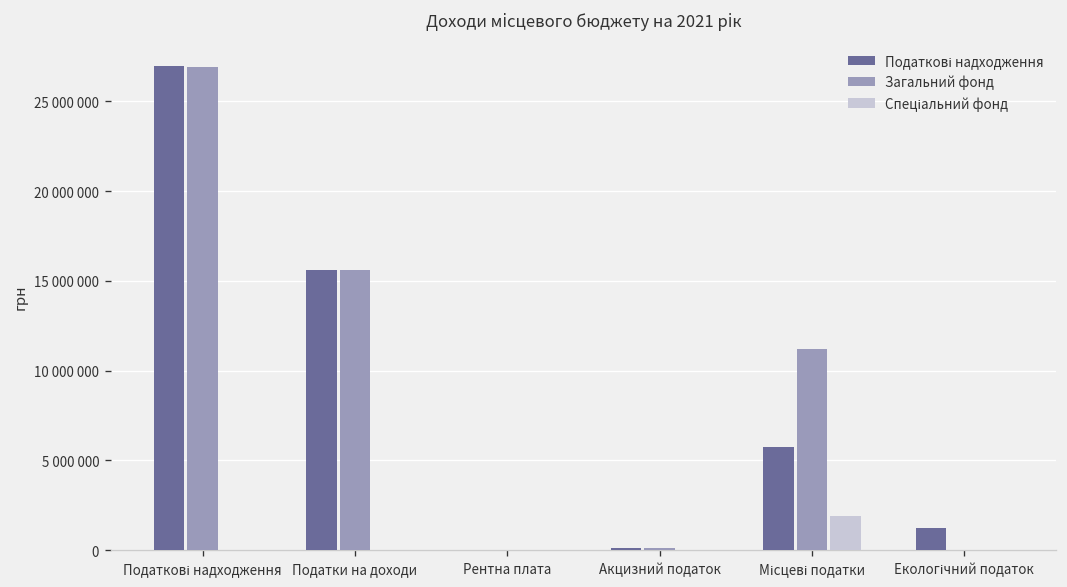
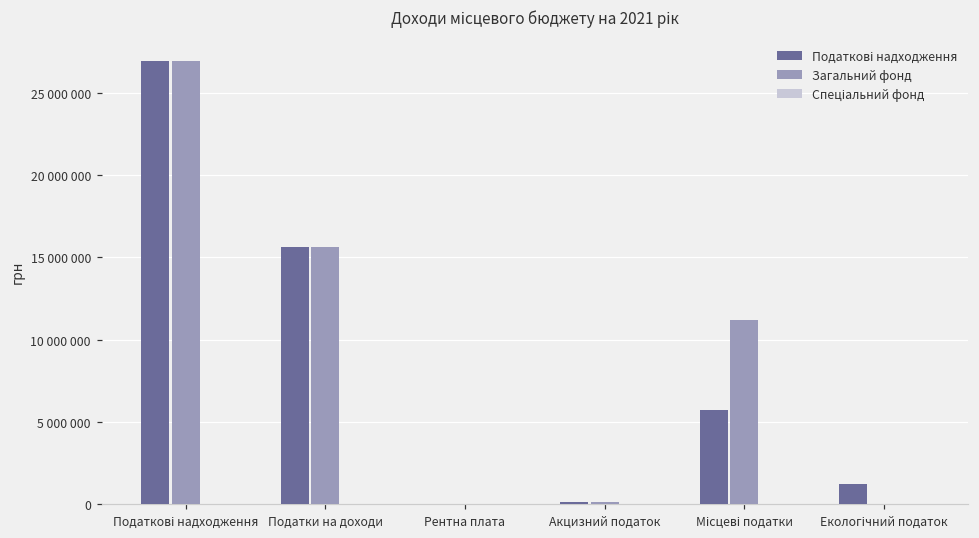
  {
    "Податкові надходження": {
      "Податкові надходження": 26900000,
      "Податки на доходи": 15600000,
      "Місцеві податки": 5700000,
      "Екологічний податок": 1300000
    },
    "Загальний фонд": {
      "Податкові надходження": 26900000,
      "Податки на доходи": 15600000,
      "Місцеві податки": 11200000,
      "Екологічний податок": 0
    },
    "Спеціальний фонд": {
      "Податки на доходи": 0,
      "Рентна плата": 0,
      "Акцизний податок": 0,
-     "Місцеві податки": 1900000
+     "Місцеві податки": 0
    }
  }
